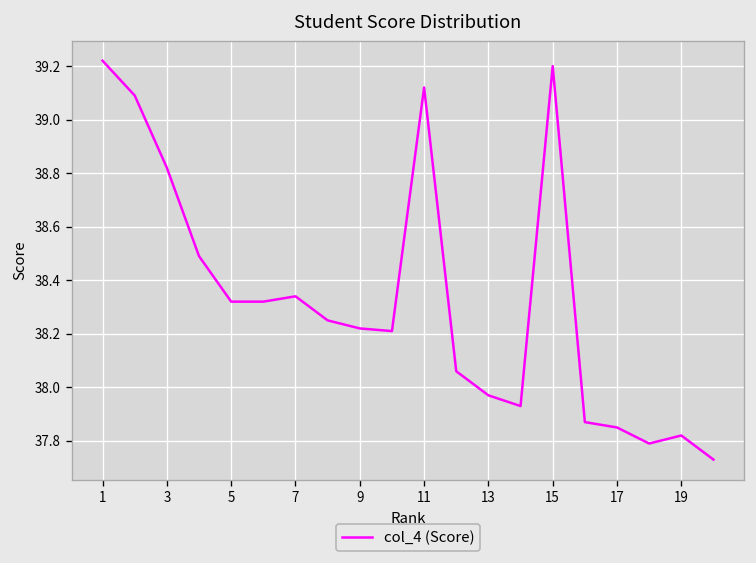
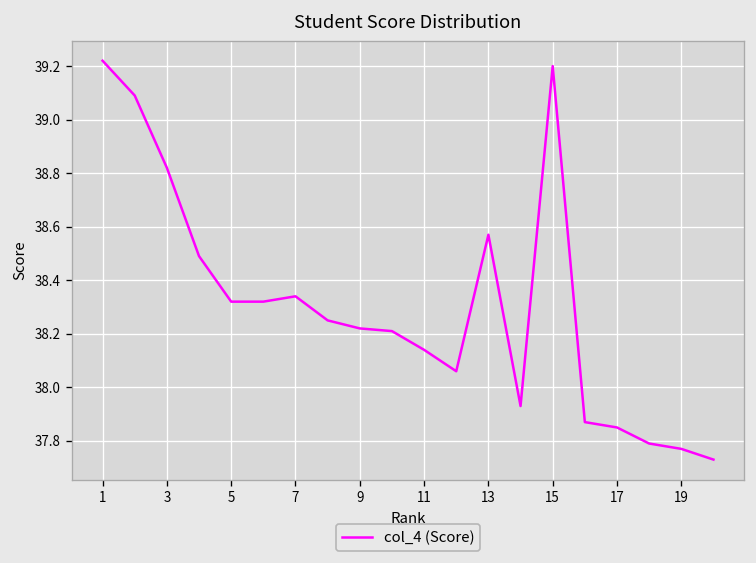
  {
    "1": 39.22,
    "3": 38.82,
    "5": 38.32,
    "7": 38.34,
    "9": 38.22,
-   "11": 39.12,
-   "13": 37.97,
+   "11": 38.14,
+   "13": 38.57,
    "15": 39.20,
    "17": 37.85,
-   "19": 37.82
+   "19": 37.77
  }
